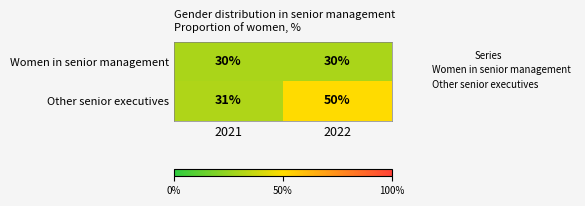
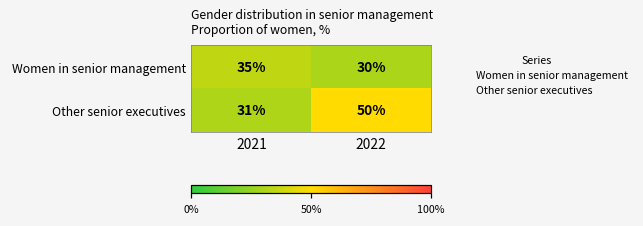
  {
    "Women in senior management": {
-     "2021": "30%",
+     "2021": "35%",
      "2022": "30%"
    },
    "Other senior executives": {
      "2021": "31%",
      "2022": "50%"
    }
  }
